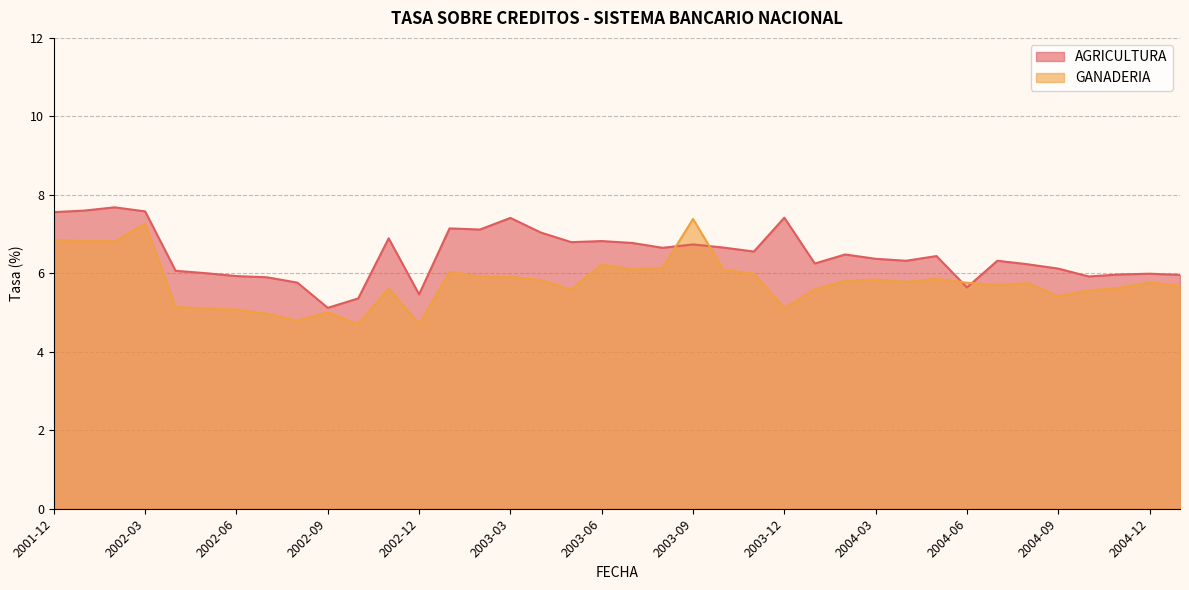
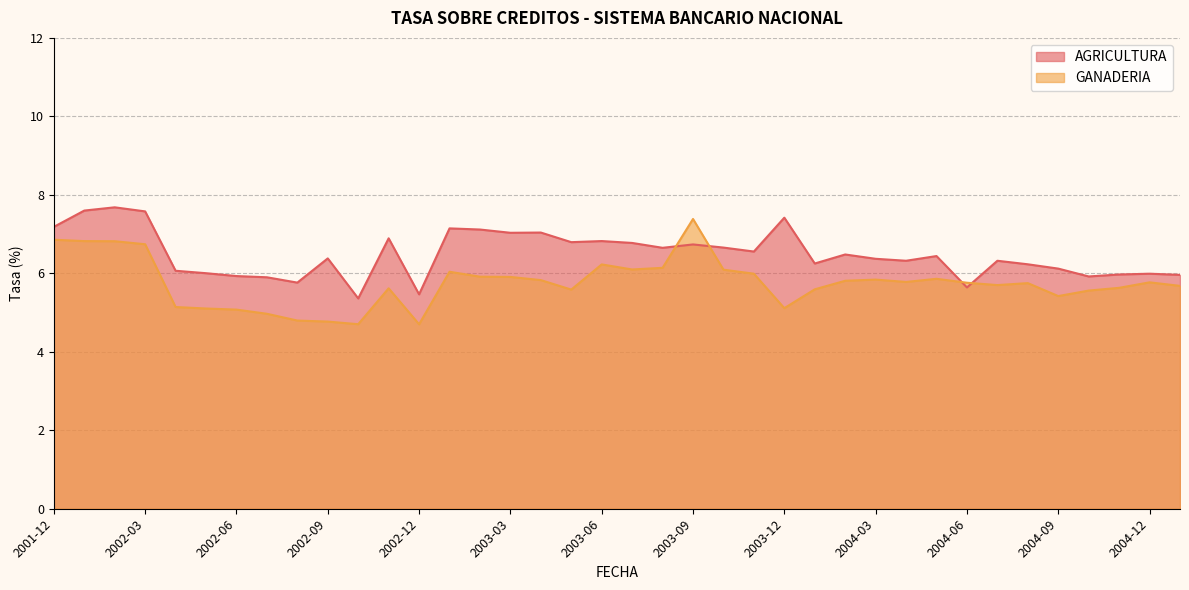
  {
    "AGRICULTURA": {
-     "2001-12": 7.6,
+     "2001-12": 7.2,
      "2002-03": 7.6,
      "2002-06": 5.9,
-     "2002-09": 5.1,
+     "2002-09": 6.4,
      "2002-12": 5.5,
-     "2003-03": 7.4,
+     "2003-03": 7.0,
      "2003-06": 6.8,
      "2003-09": 6.7,
      "2003-12": 7.4,
      "2004-03": 6.4,
      "2004-06": 5.6,
      "2004-09": 6.1,
      "2004-12": 6.0
    },
    "GANADERIA": {
      "2001-12": 6.9,
-     "2002-03": 7.3,
+     "2002-03": 6.7,
      "2002-06": 5.1,
-     "2002-09": 5.0,
+     "2002-09": 4.8,
      "2002-12": 4.7,
      "2003-03": 5.9,
      "2003-06": 6.2,
      "2003-09": 7.4,
      "2003-12": 5.1,
      "2004-03": 5.8,
      "2004-06": 5.8,
      "2004-09": 5.4,
      "2004-12": 5.8
    }
  }
